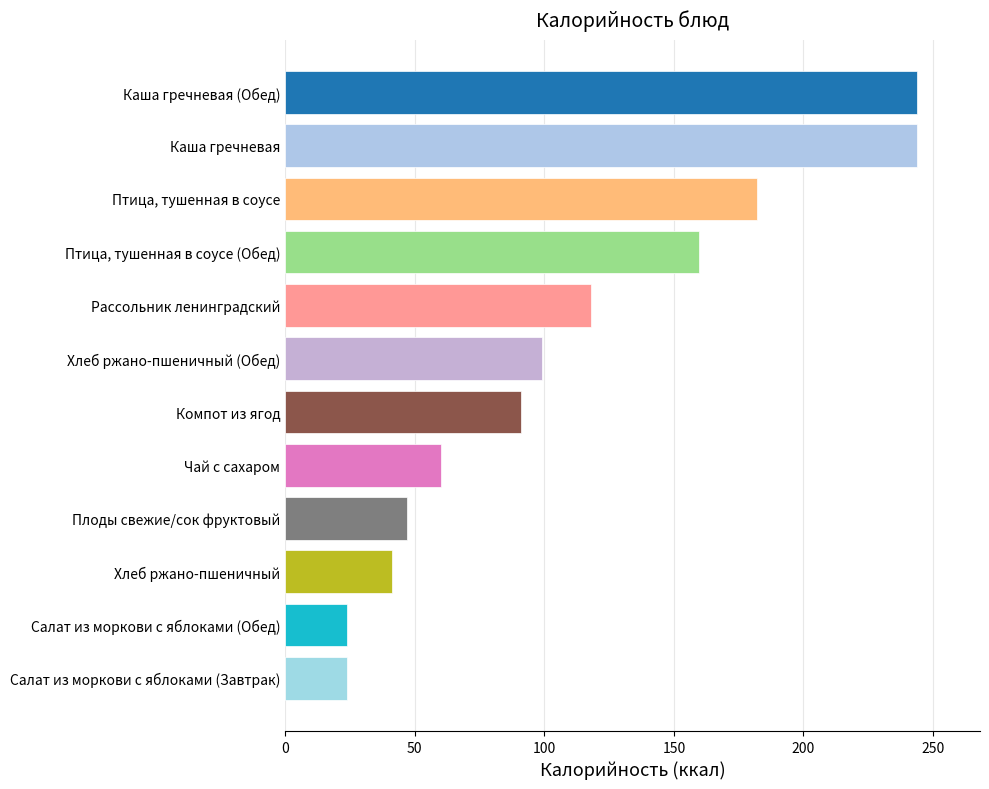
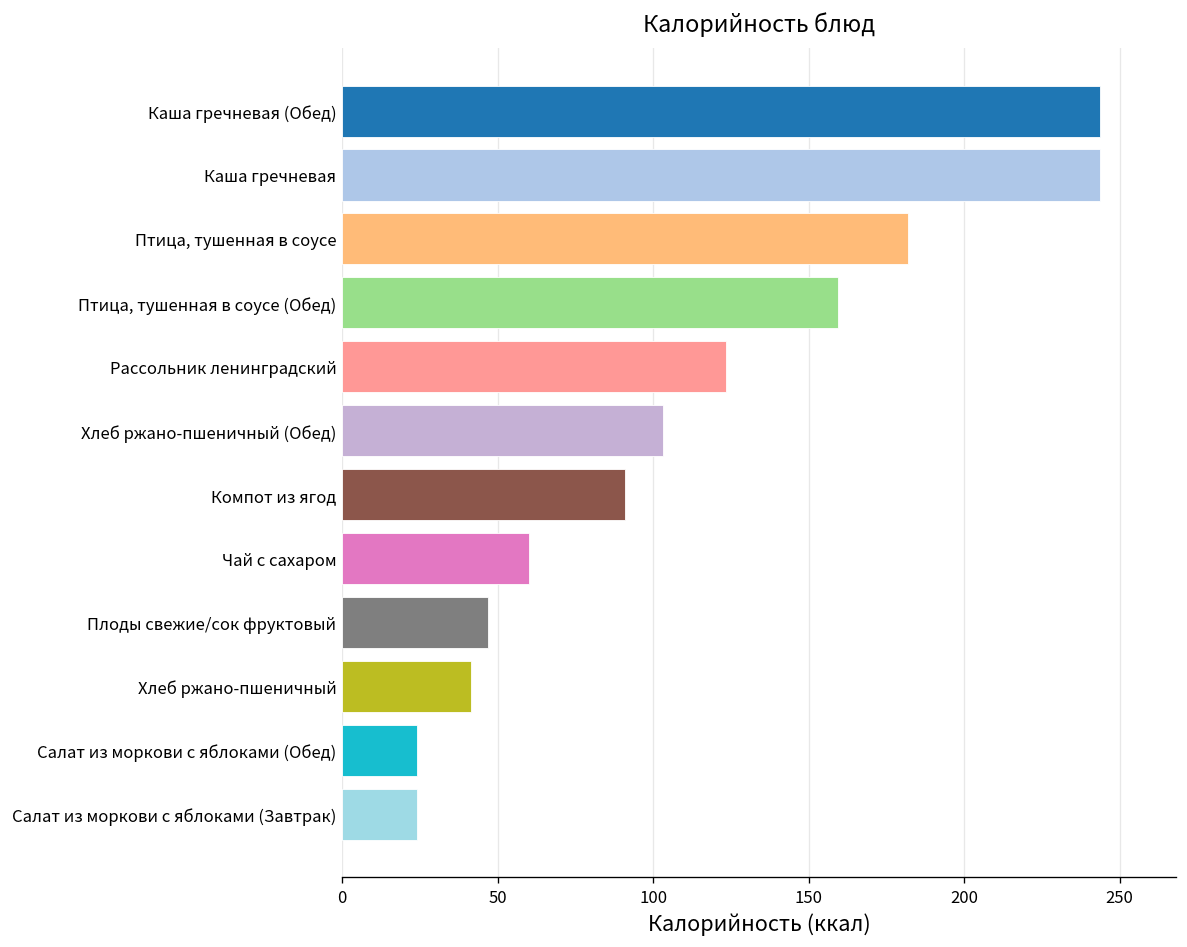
  {
    "Каша гречневая (Обед)": 244,
    "Каша гречневая": 244,
    "Птица, тушенная в соусе": 182,
    "Птица, тушенная в соусе (Обед)": 160,
-   "Рассольник ленинградский": 118,
-   "Хлеб ржано-пшеничный (Обед)": 99,
+   "Рассольник ленинградский": 123,
+   "Хлеб ржано-пшеничный (Обед)": 103,
    "Компот из ягод": 91,
    "Чай с сахаром": 60,
    "Плоды свежие/сок фруктовый": 47,
    "Хлеб ржано-пшеничный": 41,
    "Салат из моркови с яблоками (Обед)": 24,
    "Салат из моркови с яблоками (Завтрак)": 24
  }
